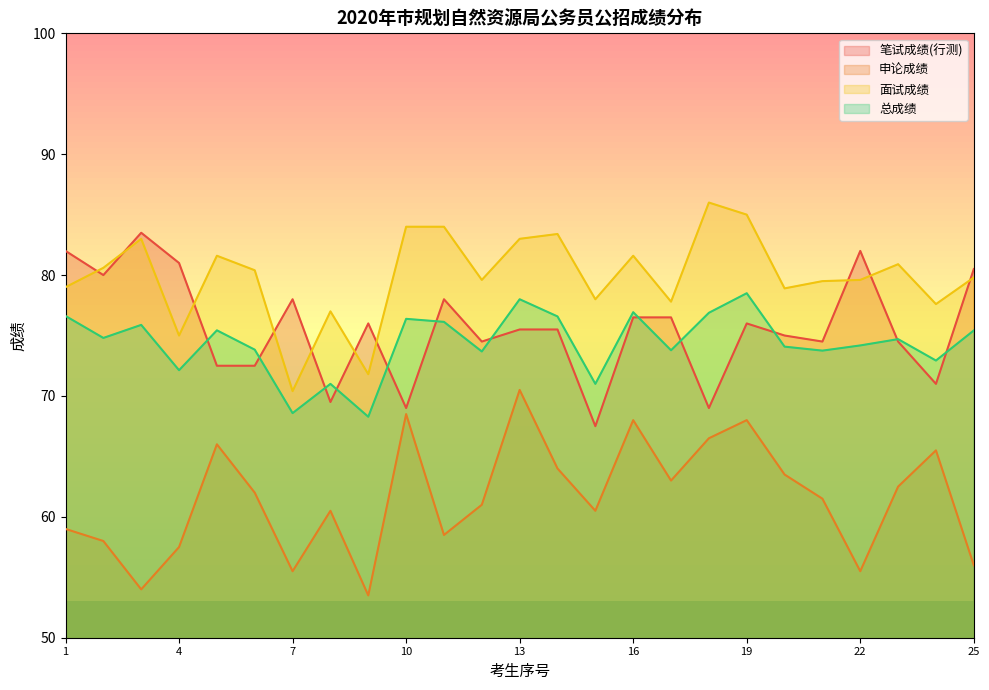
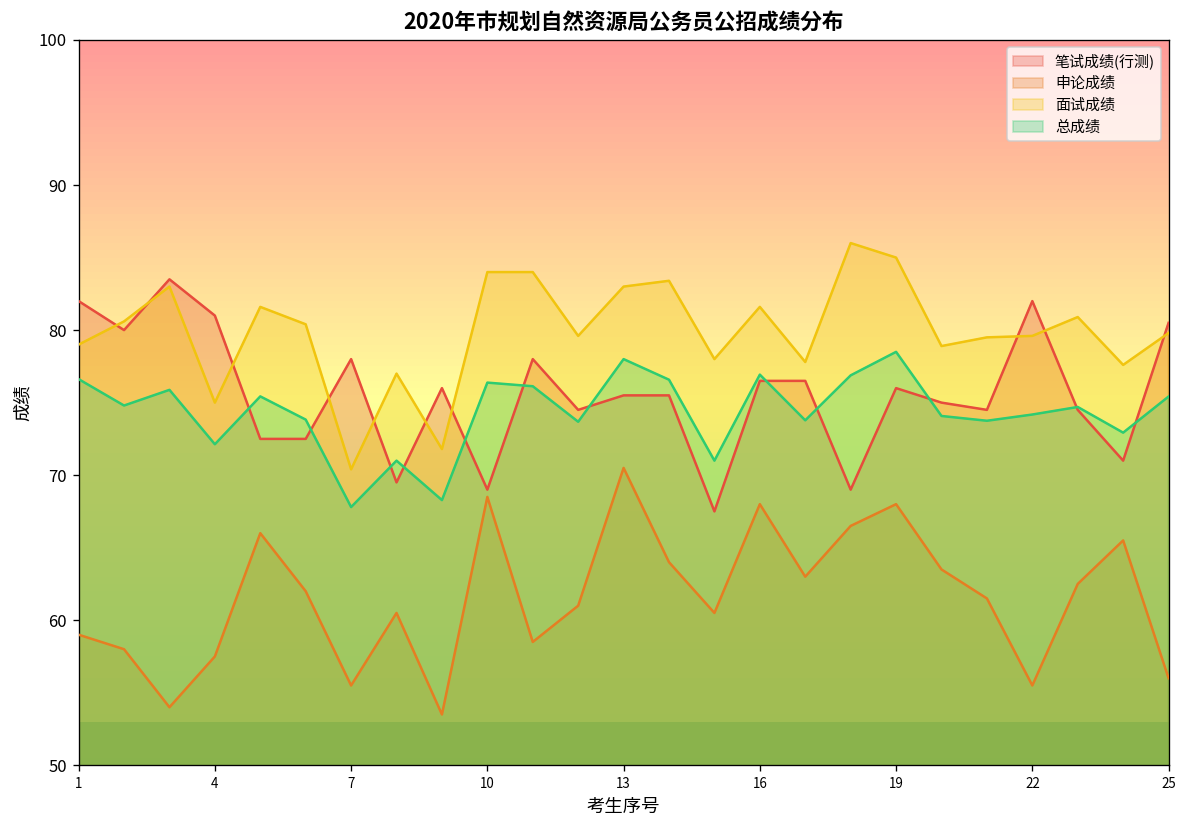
  {
    "总成绩": {
      "1": 76.6,
      "4": 72.1,
-     "7": 68.6,
+     "7": 67.8,
      "10": 76.4,
      "13": 78.0,
      "16": 76.9,
      "19": 78.5,
      "22": 74.2,
      "25": 75.4
    }
  }
